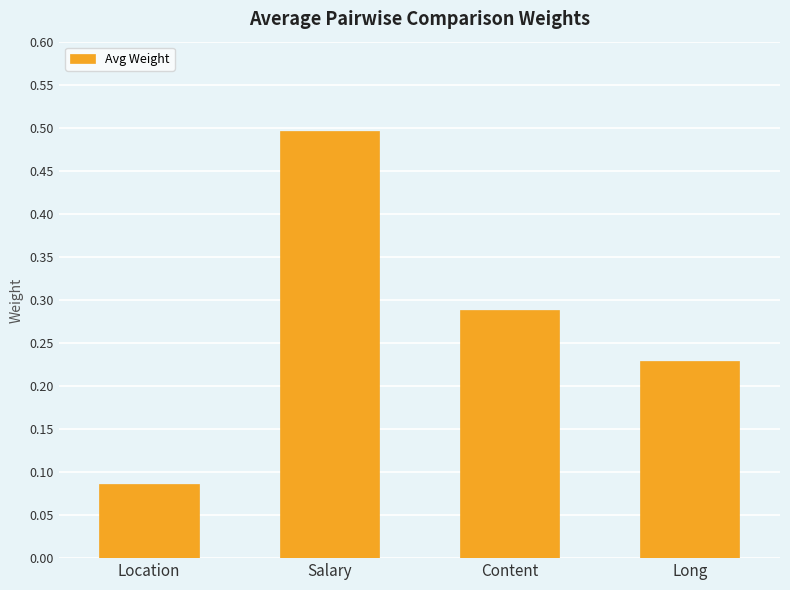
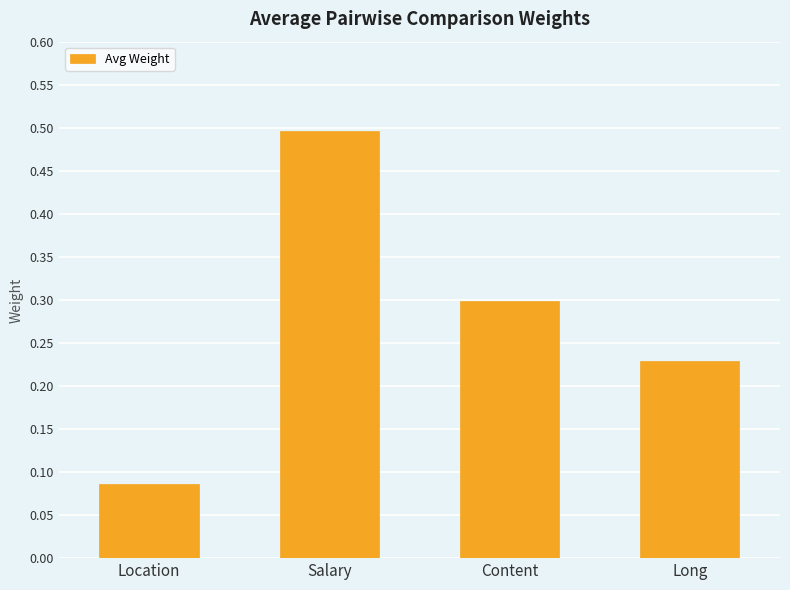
  {
    "Location": 0.09,
    "Salary": 0.50,
-   "Content": 0.29,
+   "Content": 0.30,
    "Long": 0.23
  }
